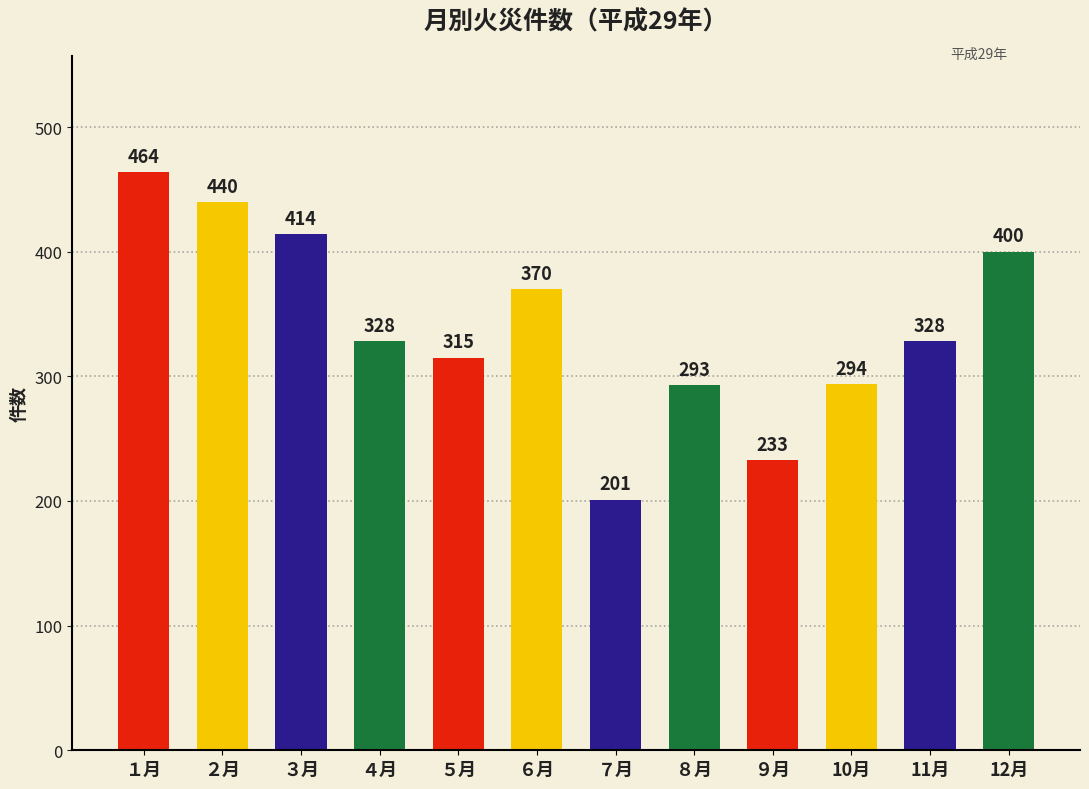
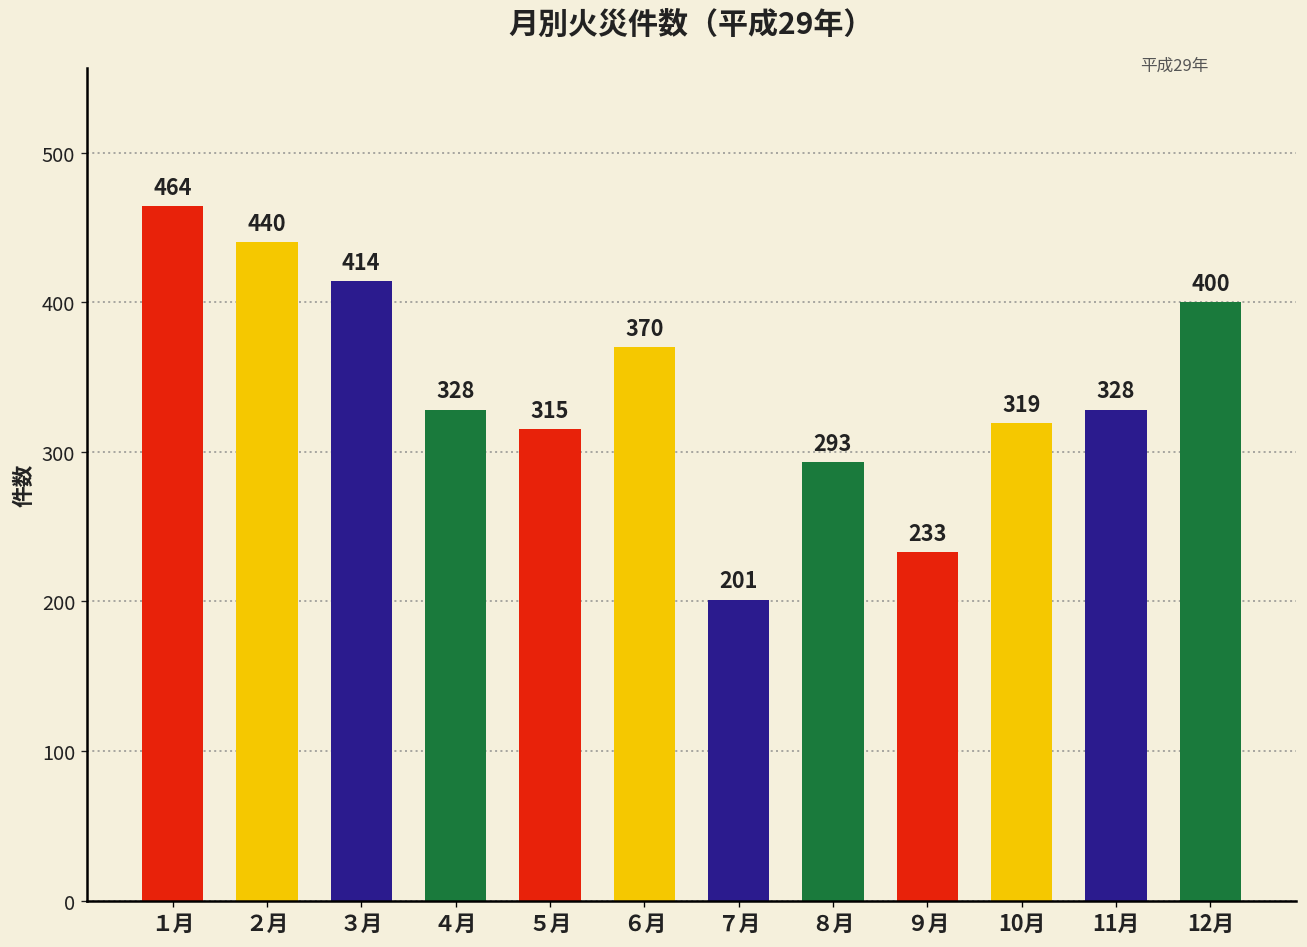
  {
    "１月": 464,
    "２月": 440,
    "３月": 414,
    "４月": 328,
    "５月": 315,
    "６月": 370,
    "７月": 201,
    "８月": 293,
    "９月": 233,
-   "10月": 294,
+   "10月": 319,
    "11月": 328,
    "12月": 400
  }
